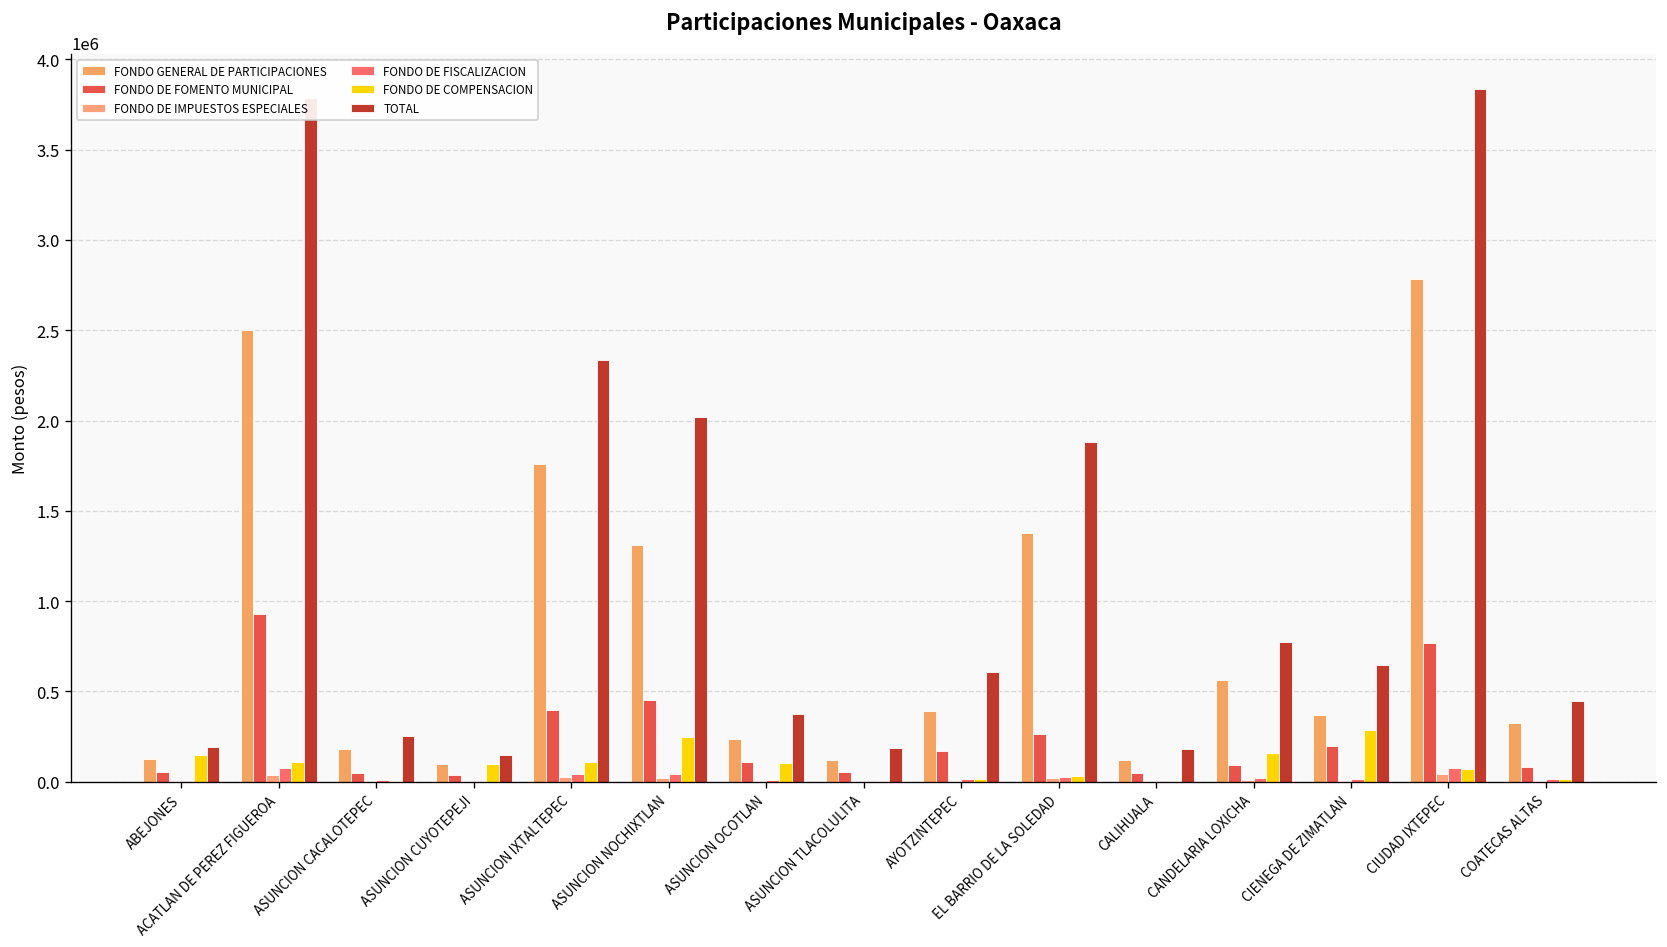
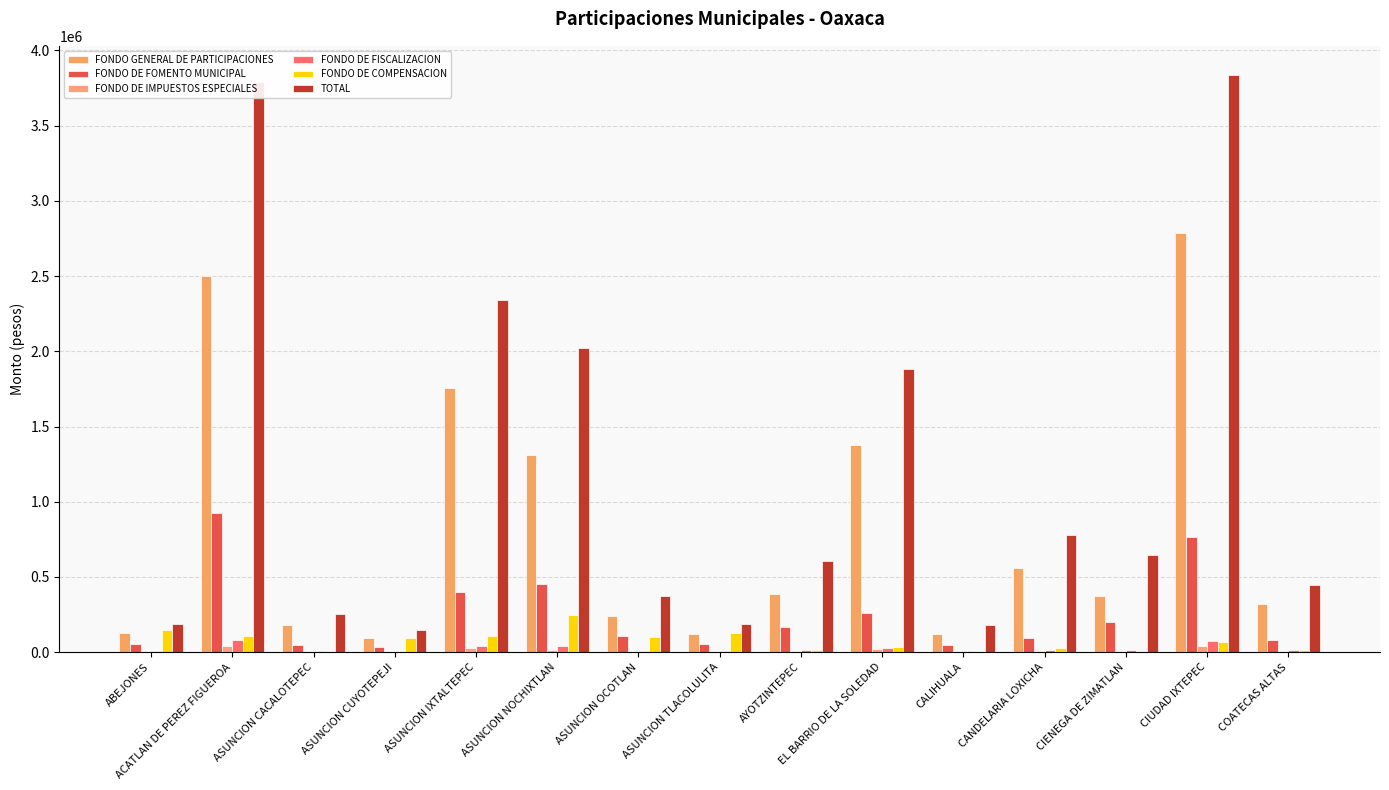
  {
    "FONDO DE COMPENSACION": {
      "ABEJONES": 150000,
      "ACATLAN DE PEREZ FIGUEROA": 110000,
      "ASUNCION CUYOTEPEJI": 100000,
      "ASUNCION IXTALTEPEC": 110000,
      "ASUNCION NOCHIXTLAN": 250000,
      "ASUNCION OCOTLAN": 100000,
-     "ASUNCION TLACOLULITA": 0,
+     "ASUNCION TLACOLULITA": 130000,
      "EL BARRIO DE LA SOLEDAD": 30000,
-     "CANDELARIA LOXICHA": 160000,
-     "CIENEGA DE ZIMATLAN": 280000,
+     "CANDELARIA LOXICHA": 30000,
+     "CIENEGA DE ZIMATLAN": 10000,
      "CIUDAD IXTEPEC": 70000
    }
  }
